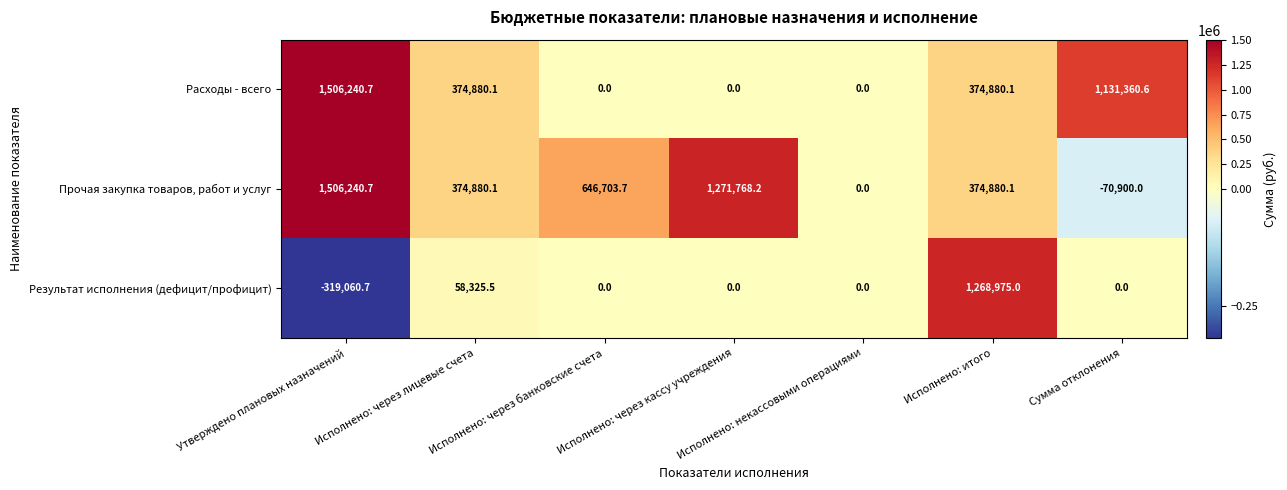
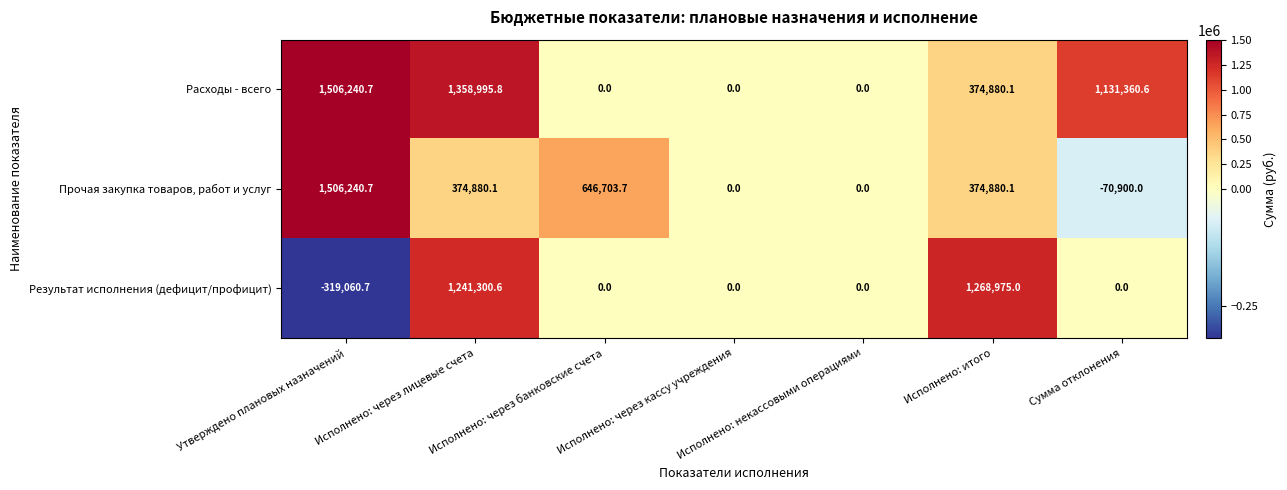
  {
    "Расходы - всего": {
      "Утверждено плановых назначений": "1,506,240.7",
-     "Исполнено: через лицевые счета": "374,880.1",
+     "Исполнено: через лицевые счета": "1,358,995.8",
      "Исполнено: через банковские счета": "0.0",
      "Исполнено: через кассу учреждения": "0.0",
      "Исполнено: некассовыми операциями": "0.0",
      "Исполнено: итого": "374,880.1",
      "Сумма отклонения": "1,131,360.6"
    },
    "Прочая закупка товаров, работ и услуг": {
      "Утверждено плановых назначений": "1,506,240.7",
      "Исполнено: через лицевые счета": "374,880.1",
      "Исполнено: через банковские счета": "646,703.7",
-     "Исполнено: через кассу учреждения": "1,271,768.2",
+     "Исполнено: через кассу учреждения": "0.0",
      "Исполнено: некассовыми операциями": "0.0",
      "Исполнено: итого": "374,880.1",
      "Сумма отклонения": "-70,900.0"
    },
    "Результат исполнения (дефицит/профицит)": {
      "Утверждено плановых назначений": "-319,060.7",
-     "Исполнено: через лицевые счета": "58,325.5",
+     "Исполнено: через лицевые счета": "1,241,300.6",
      "Исполнено: через банковские счета": "0.0",
      "Исполнено: через кассу учреждения": "0.0",
      "Исполнено: некассовыми операциями": "0.0",
      "Исполнено: итого": "1,268,975.0",
      "Сумма отклонения": "0.0"
    }
  }
